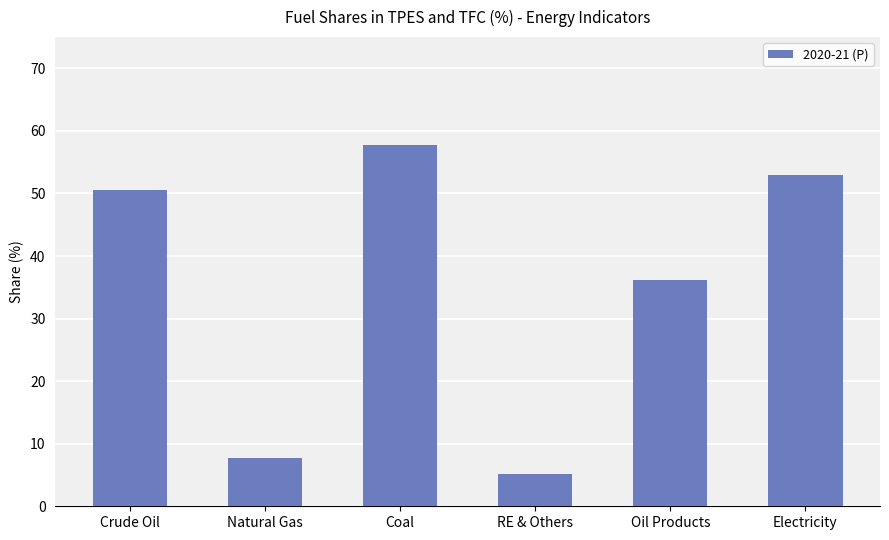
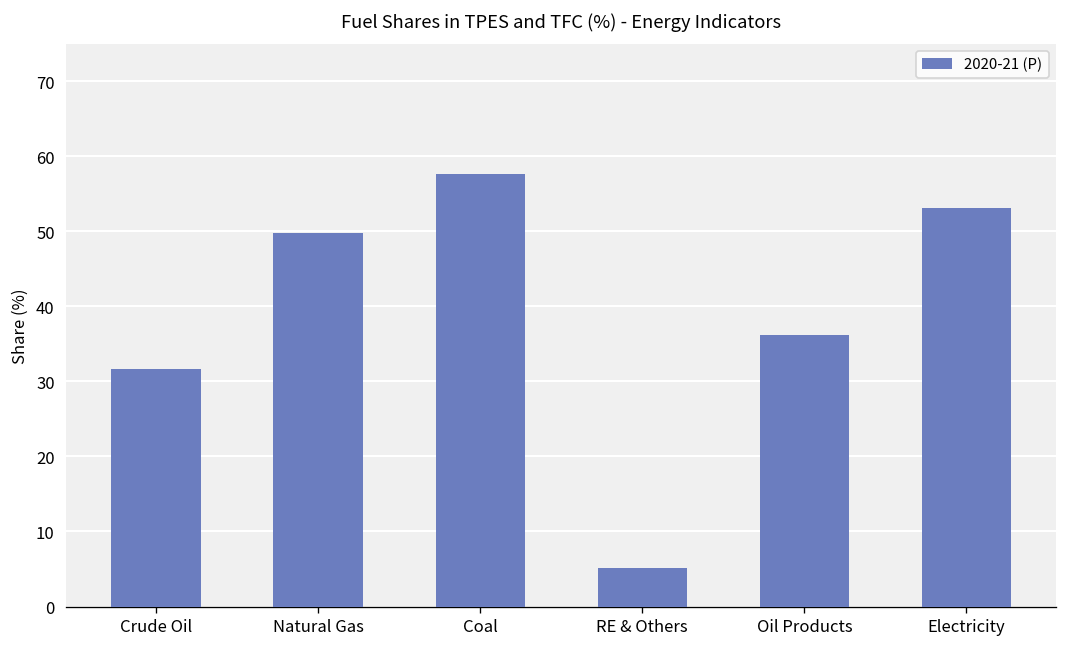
  {
-   "Crude Oil": 51,
-   "Natural Gas": 8,
+   "Crude Oil": 32,
+   "Natural Gas": 50,
    "Coal": 58,
    "RE & Others": 5,
    "Oil Products": 36,
    "Electricity": 53
  }
